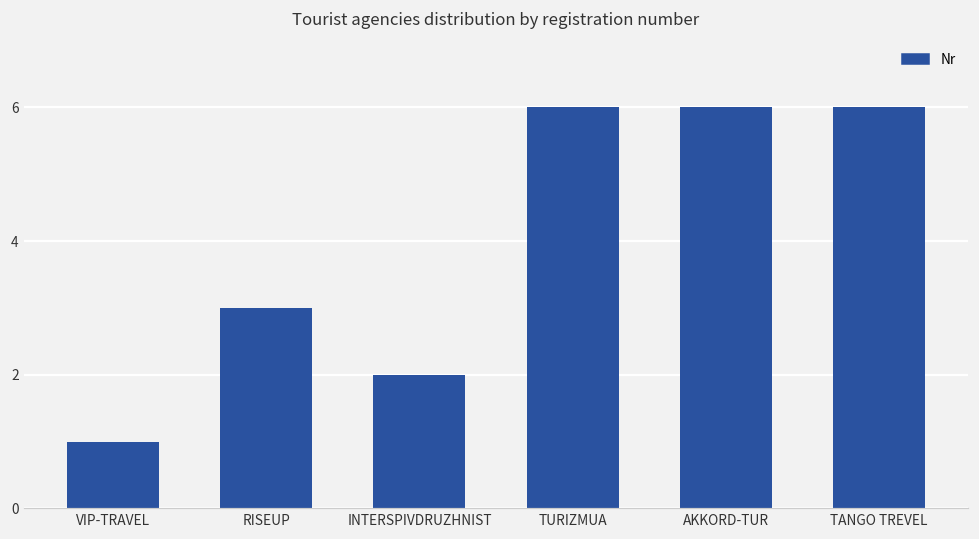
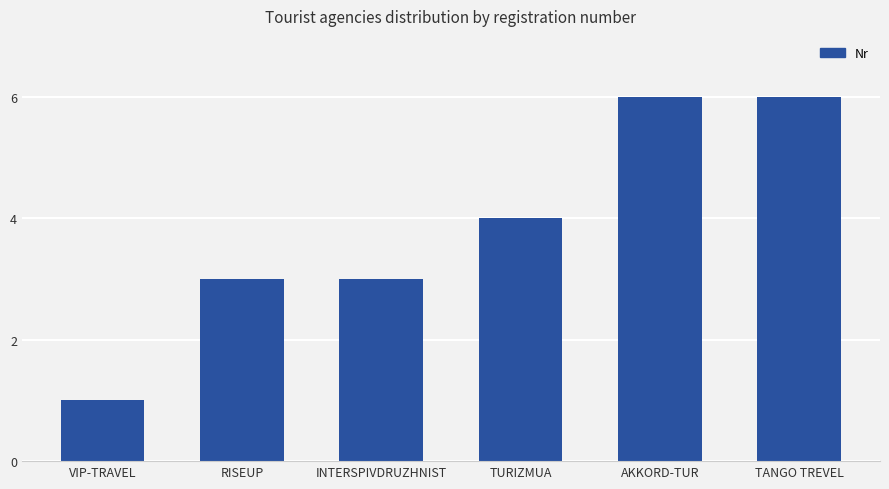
  {
    "VIP-TRAVEL": 1,
    "RISEUP": 3,
-   "INTERSPIVDRUZHNIST": 2,
-   "TURIZMUA": 6,
+   "INTERSPIVDRUZHNIST": 3,
+   "TURIZMUA": 4,
    "AKKORD-TUR": 6,
    "TANGO TREVEL": 6
  }
